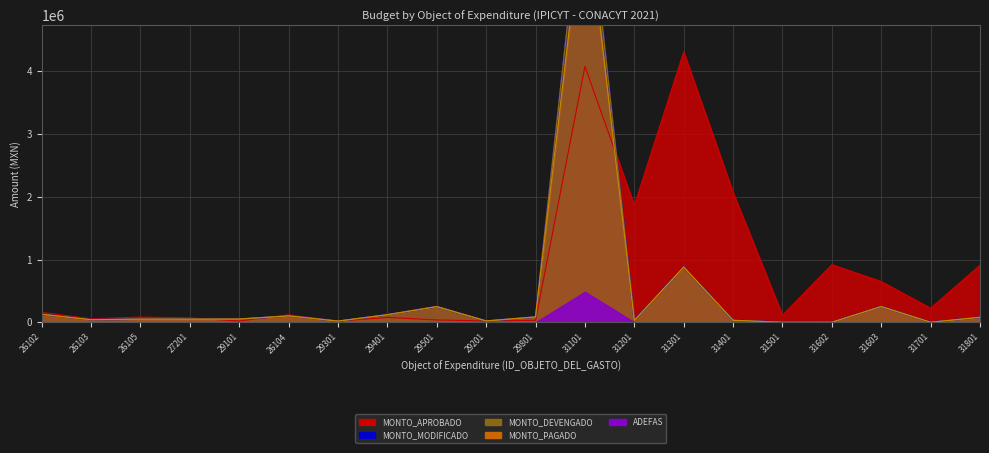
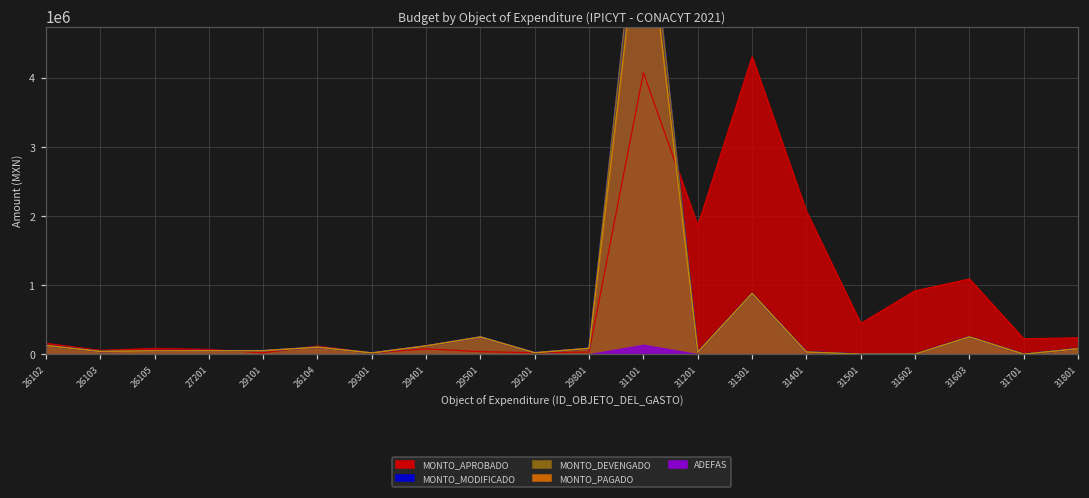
  {
    "MONTO_APROBADO": {
      "29401": 100000,
      "31101": 4100000,
      "31201": 1900000,
      "31301": 4300000,
      "31401": 2100000,
-     "31501": 100000,
+     "31501": 400000,
      "31602": 900000,
-     "31603": 600000,
+     "31603": 1100000,
      "31701": 200000,
-     "31801": 900000
+     "31801": 200000
    },
    "ADEFAS": {
      "26102": 0,
      "26103": 0,
      "26105": 0,
      "27201": 0,
      "26104": 0,
      "29401": 0,
-     "31101": 500000,
+     "31101": 100000,
      "31301": 0,
      "31603": 0,
      "31801": 0
    }
  }
